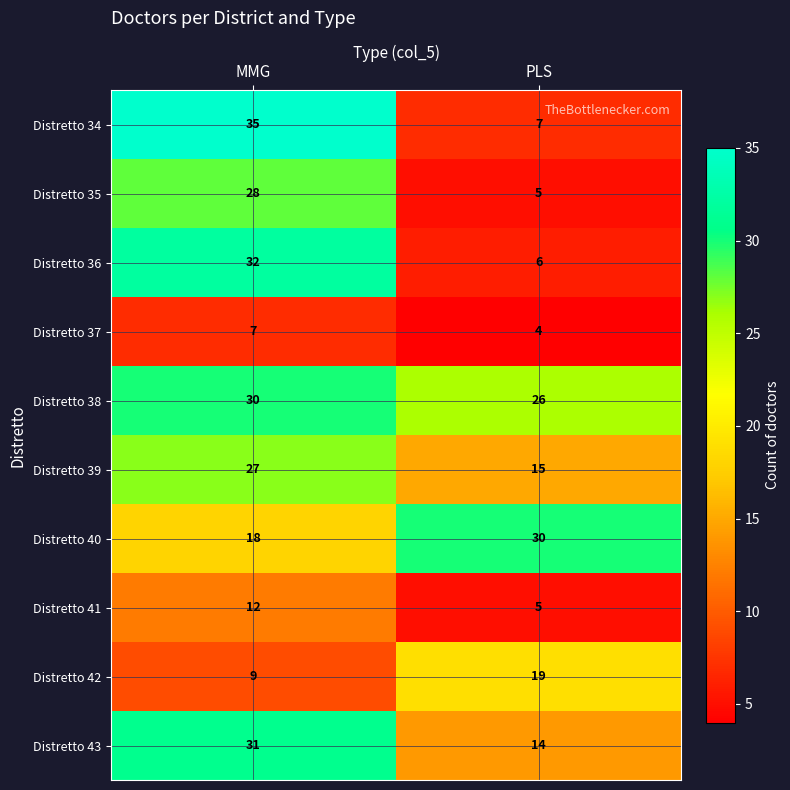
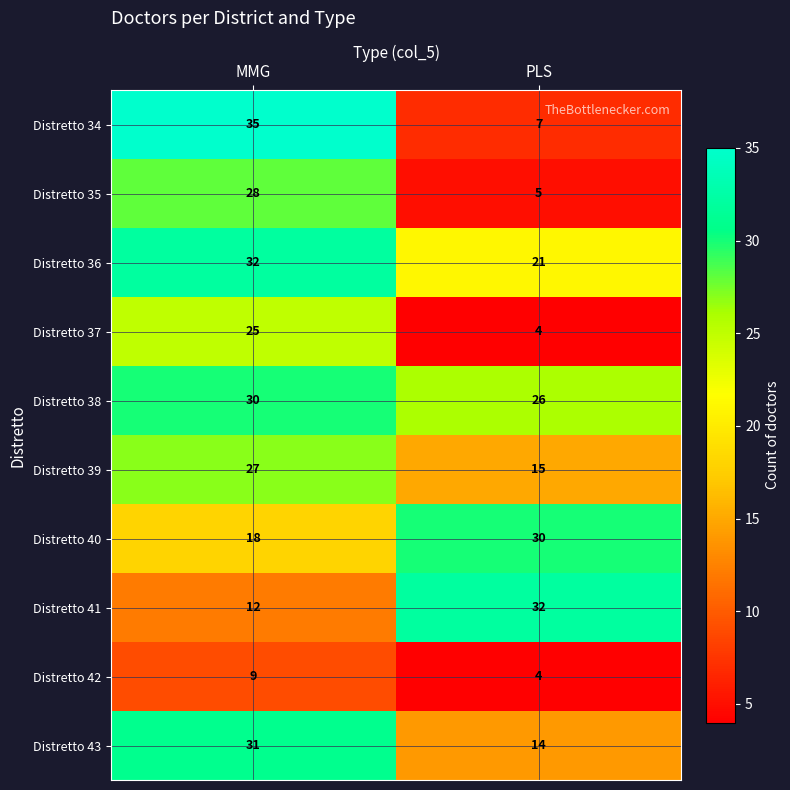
  {
    "Distretto 34": {
      "MMG": 35
    },
    "Distretto 35": {
      "MMG": 28,
      "PLS": 5
    },
    "Distretto 36": {
      "MMG": 32,
-     "PLS": 6
+     "PLS": 21
    },
    "Distretto 37": {
-     "MMG": 7,
+     "MMG": 25,
      "PLS": 4
    },
    "Distretto 38": {
      "MMG": 30,
      "PLS": 26
    },
    "Distretto 39": {
      "MMG": 27,
      "PLS": 15
    },
    "Distretto 40": {
      "MMG": 18,
      "PLS": 30
    },
    "Distretto 41": {
      "MMG": 12,
-     "PLS": 5
+     "PLS": 32
    },
    "Distretto 42": {
      "MMG": 9,
-     "PLS": 19
+     "PLS": 4
    },
    "Distretto 43": {
      "MMG": 31,
      "PLS": 14
    }
  }
